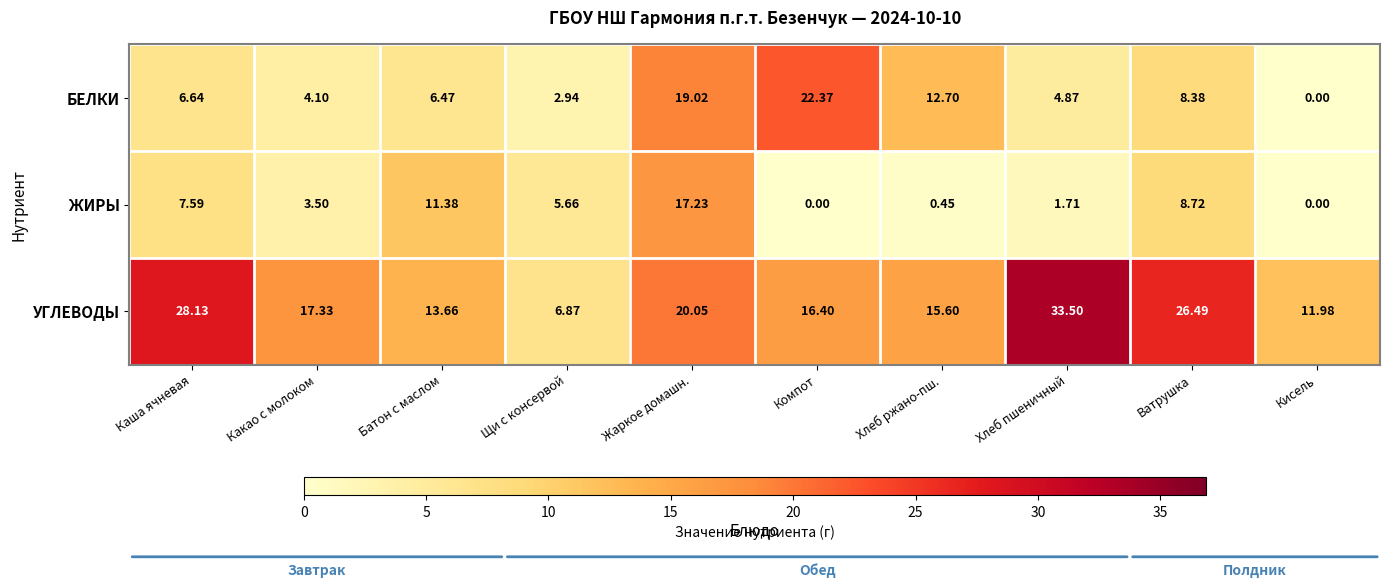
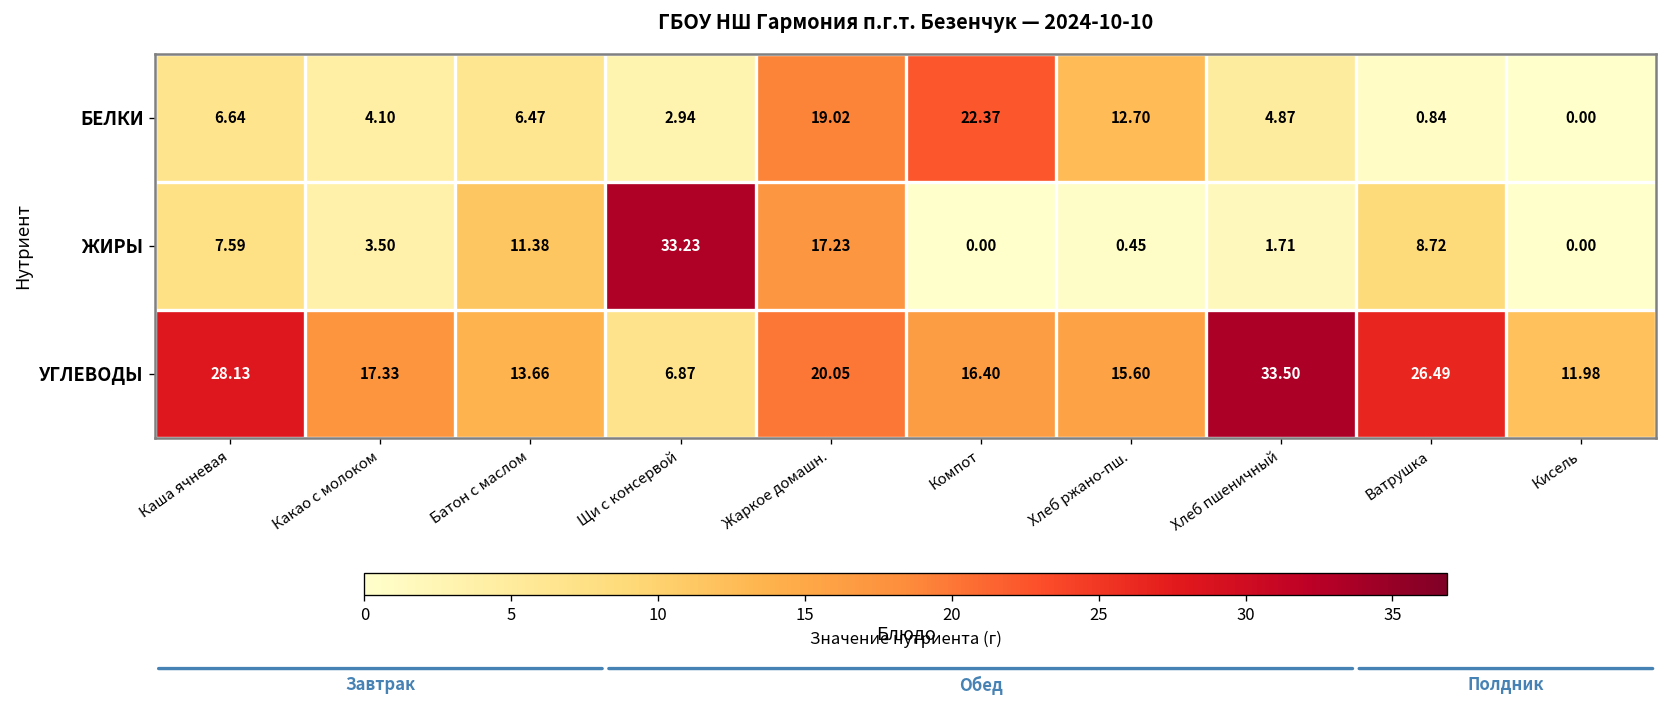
  {
    "БЕЛКИ": {
      "Каша ячневая": 6.64,
      "Какао с молоком": 4.10,
      "Батон с маслом": 6.47,
      "Щи с консервой": 2.94,
      "Жаркое домашн.": 19.02,
      "Компот": 22.37,
      "Хлеб ржано-пш.": 12.70,
      "Хлеб пшеничный": 4.87,
-     "Ватрушка": 8.38,
+     "Ватрушка": 0.84,
      "Кисель": 0.00
    },
    "ЖИРЫ": {
      "Каша ячневая": 7.59,
      "Какао с молоком": 3.50,
      "Батон с маслом": 11.38,
-     "Щи с консервой": 5.66,
+     "Щи с консервой": 33.23,
      "Жаркое домашн.": 17.23,
      "Компот": 0.00,
      "Хлеб ржано-пш.": 0.45,
      "Хлеб пшеничный": 1.71,
      "Ватрушка": 8.72,
      "Кисель": 0.00
    },
    "УГЛЕВОДЫ": {
      "Каша ячневая": 28.13,
      "Какао с молоком": 17.33,
      "Батон с маслом": 13.66,
      "Щи с консервой": 6.87,
      "Жаркое домашн.": 20.05,
      "Компот": 16.40,
      "Хлеб ржано-пш.": 15.60,
      "Хлеб пшеничный": 33.50,
      "Ватрушка": 26.49,
      "Кисель": 11.98
    }
  }
